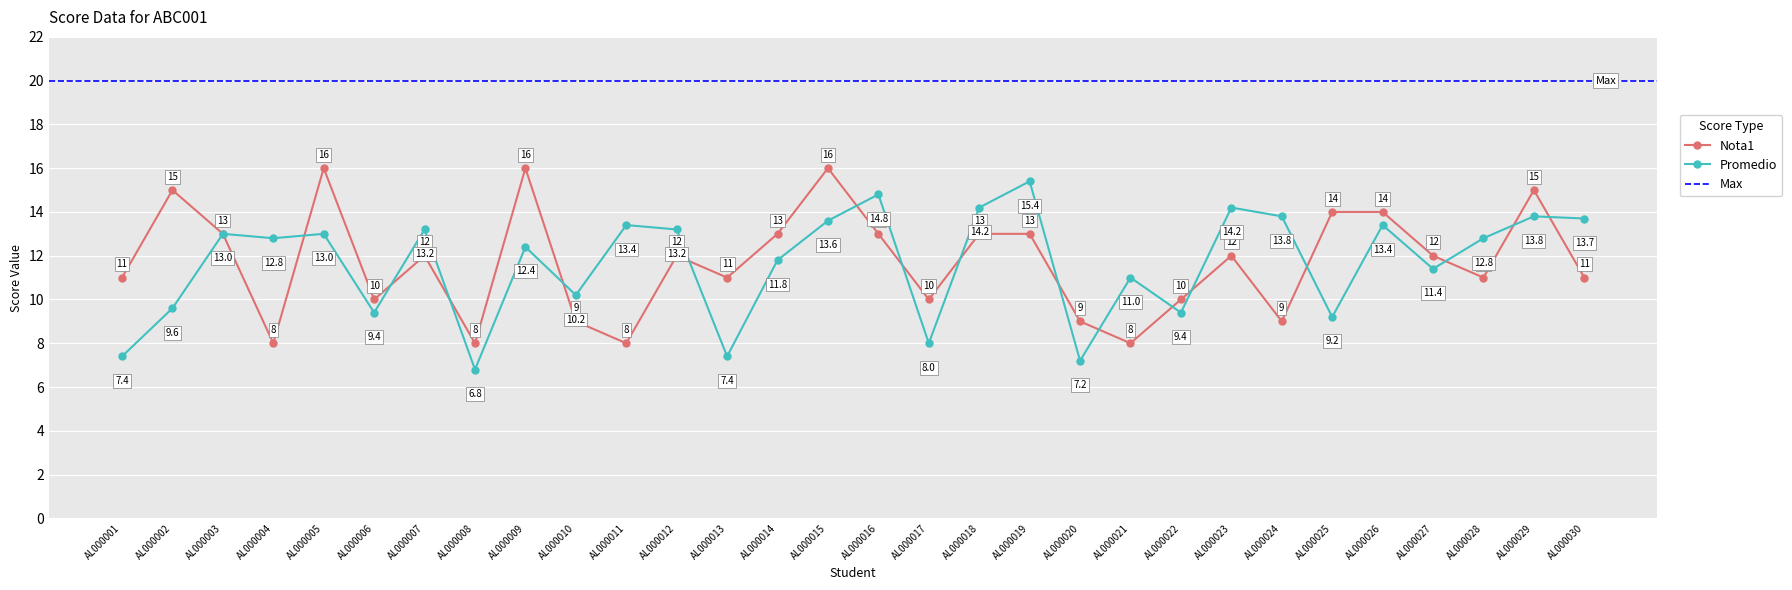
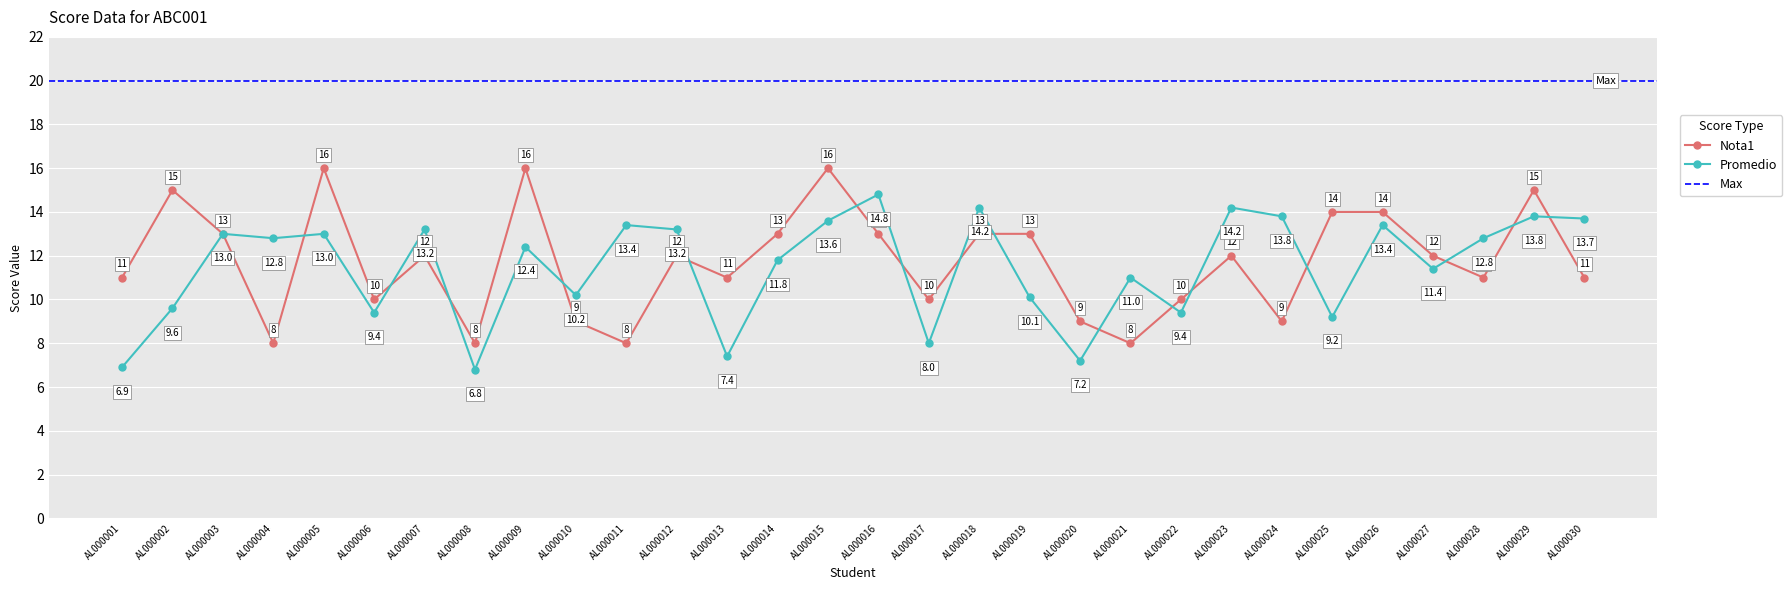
  {
    "Promedio": {
-     "AL000001": 7.4,
-     "AL000019": 15.4
+     "AL000001": 6.9,
+     "AL000019": 10.1
    }
  }
